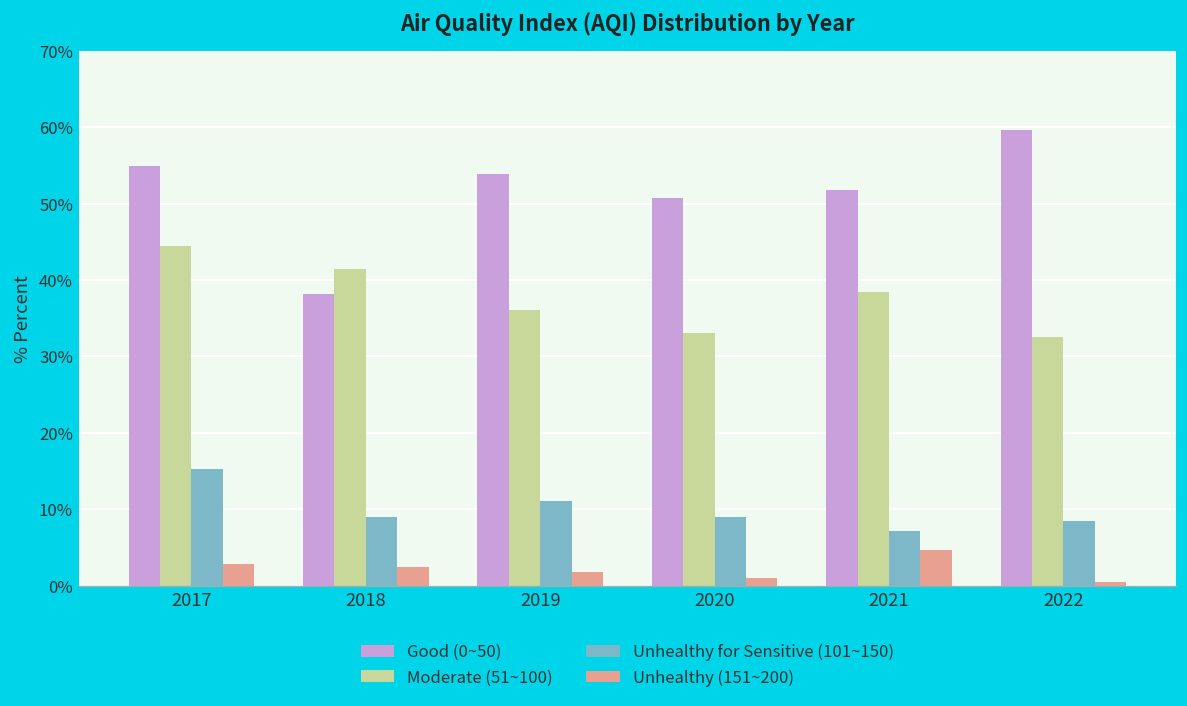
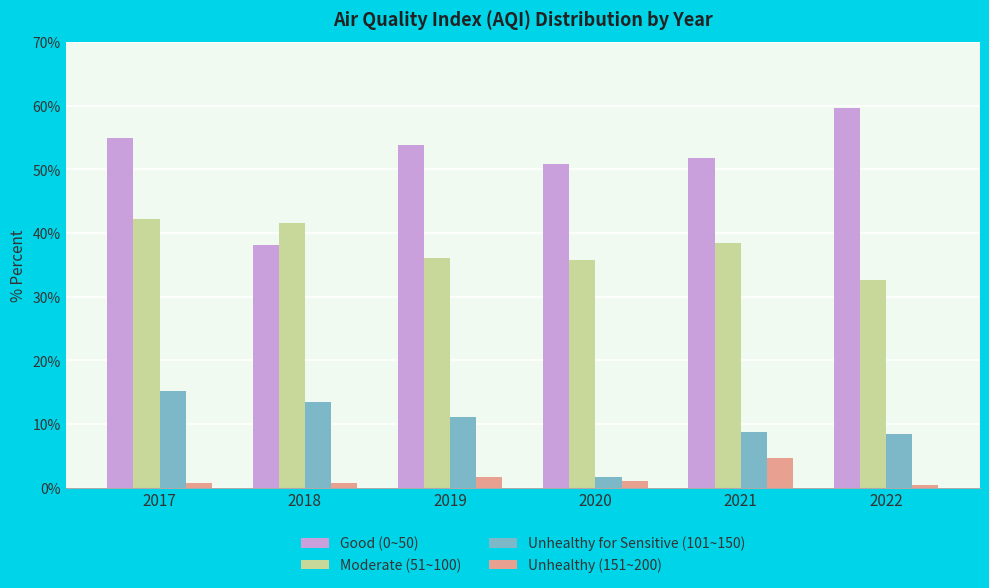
  {
    "Good (0~50)": {
      "2017": "55%",
      "2018": "38%",
      "2019": "54%",
      "2020": "51%",
      "2021": "52%",
      "2022": "60%"
    },
    "Moderate (51~100)": {
-     "2017": "45%",
+     "2017": "42%",
      "2018": "42%",
      "2019": "36%",
-     "2020": "33%",
+     "2020": "36%",
      "2021": "38%",
      "2022": "33%"
    },
    "Unhealthy for Sensitive (101~150)": {
      "2017": "15%",
-     "2018": "9%",
+     "2018": "14%",
      "2019": "11%",
-     "2020": "9%",
-     "2021": "7%",
+     "2020": "2%",
+     "2021": "9%",
      "2022": "8%"
    },
    "Unhealthy (151~200)": {
-     "2017": "3%",
-     "2018": "2%",
+     "2017": "1%",
+     "2018": "1%",
      "2019": "2%",
      "2020": "1%",
      "2021": "5%",
      "2022": "0%"
    }
  }
